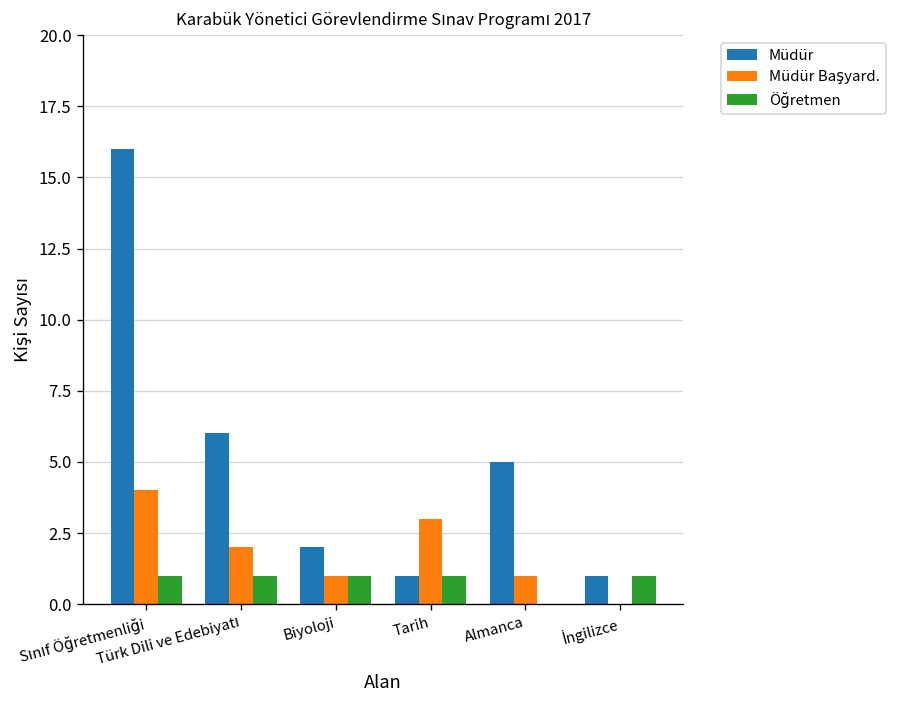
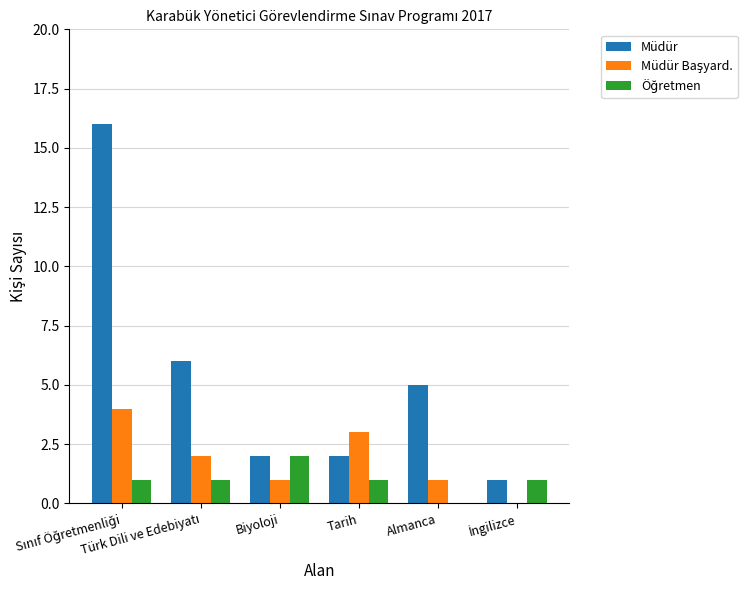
  {
    "Müdür": {
      "Sınıf Öğretmenliği": 16,
      "Türk Dili ve Edebiyatı": 6,
      "Biyoloji": 2,
-     "Tarih": 1,
+     "Tarih": 2,
      "Almanca": 5,
      "İngilizce": 1
    },
    "Müdür Başyard.": {
      "Sınıf Öğretmenliği": 4,
      "Türk Dili ve Edebiyatı": 2,
      "Biyoloji": 1,
      "Tarih": 3,
      "Almanca": 1,
      "İngilizce": 0
    },
    "Öğretmen": {
      "Sınıf Öğretmenliği": 1,
      "Türk Dili ve Edebiyatı": 1,
-     "Biyoloji": 1,
+     "Biyoloji": 2,
      "Tarih": 1,
      "Almanca": 0,
      "İngilizce": 1
    }
  }
